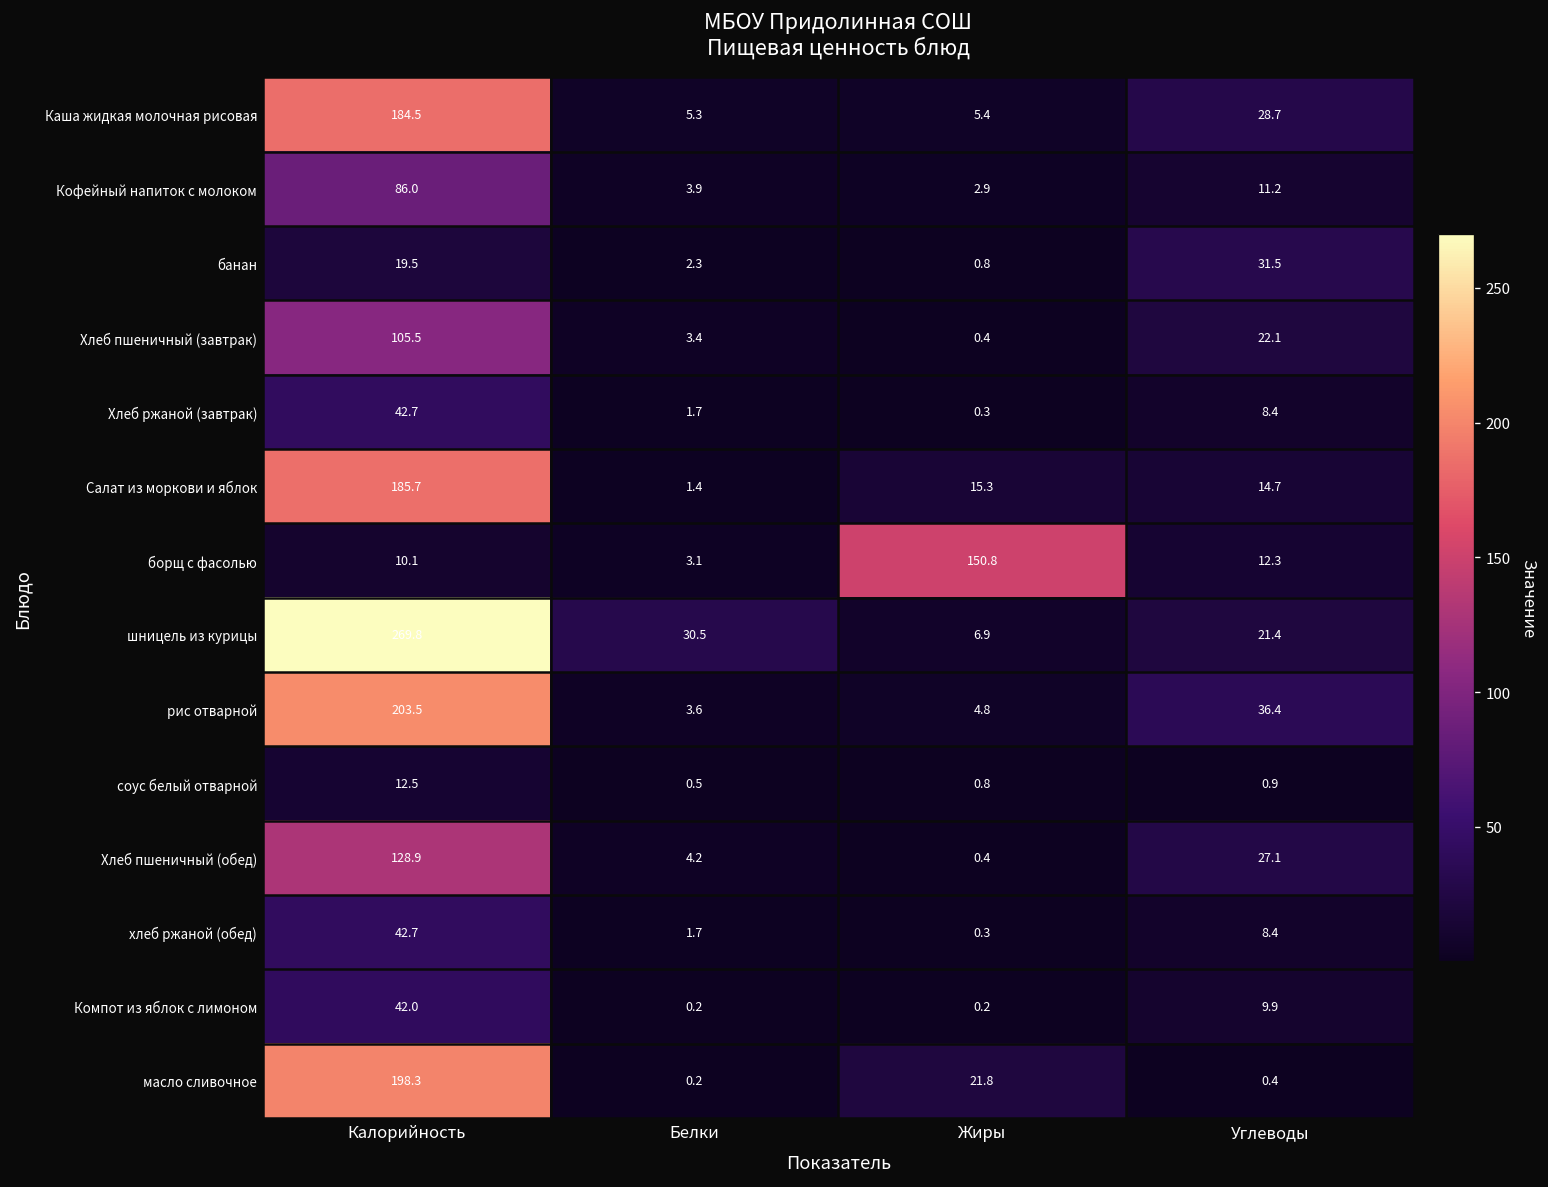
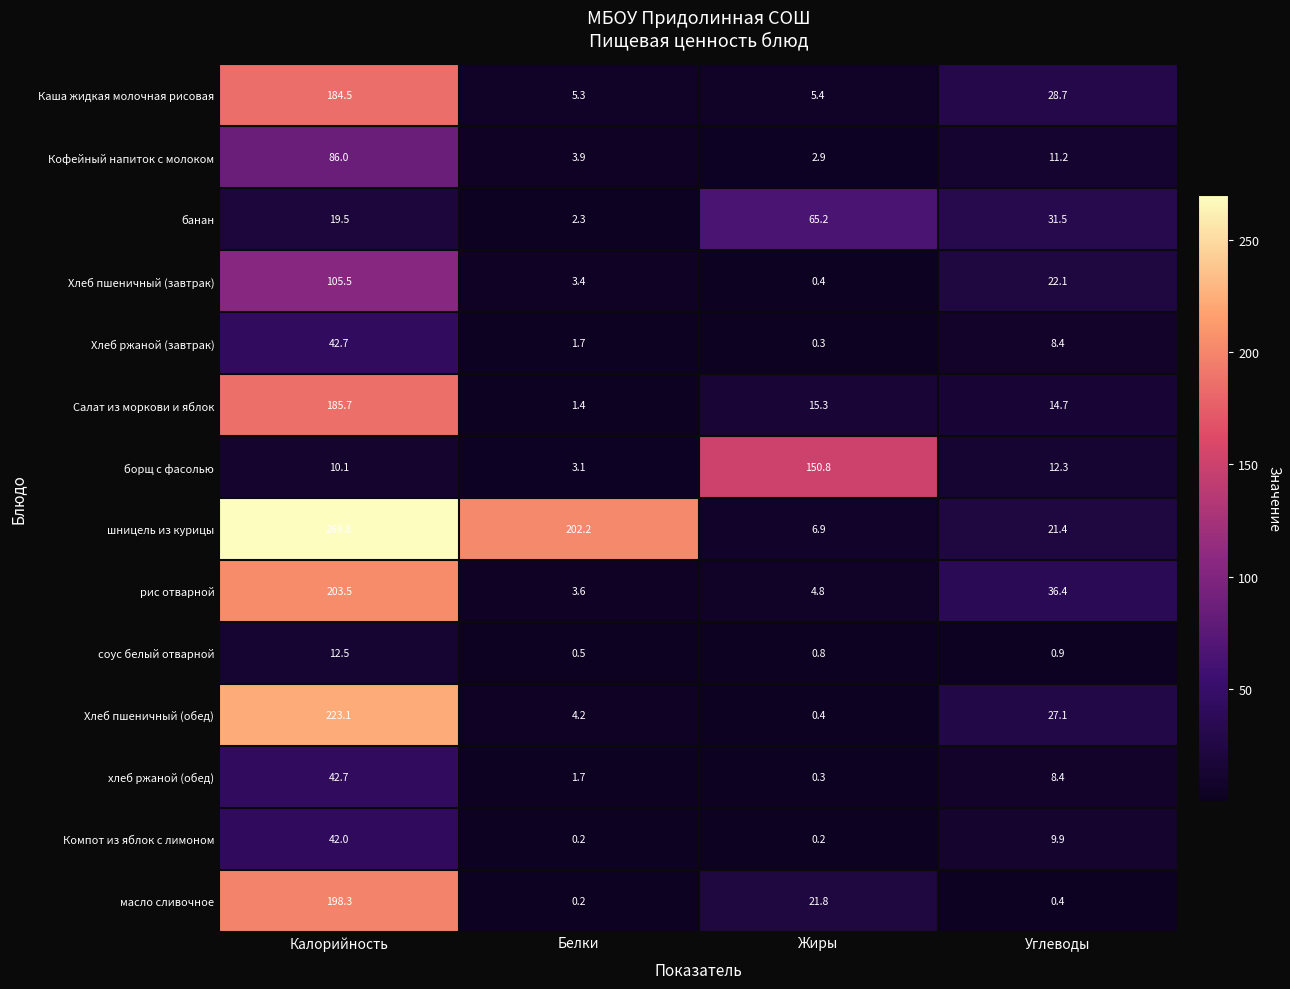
  {
    "Каша жидкая молочная рисовая": {
      "Калорийность": 184.5,
      "Белки": 5.3,
      "Жиры": 5.4,
      "Углеводы": 28.7
    },
    "Кофейный напиток с молоком": {
      "Калорийность": 86.0,
      "Белки": 3.9,
      "Жиры": 2.9,
      "Углеводы": 11.2
    },
    "банан": {
      "Калорийность": 19.5,
      "Белки": 2.3,
-     "Жиры": 0.8,
+     "Жиры": 65.2,
      "Углеводы": 31.5
    },
    "Хлеб пшеничный (завтрак)": {
      "Калорийность": 105.5,
      "Белки": 3.4,
      "Жиры": 0.4,
      "Углеводы": 22.1
    },
    "Хлеб ржаной (завтрак)": {
      "Калорийность": 42.7,
      "Белки": 1.7,
      "Жиры": 0.3,
      "Углеводы": 8.4
    },
    "Салат из моркови и яблок": {
      "Калорийность": 185.7,
      "Белки": 1.4,
      "Жиры": 15.3,
      "Углеводы": 14.7
    },
    "борщ с фасолью": {
      "Калорийность": 10.1,
      "Белки": 3.1,
      "Жиры": 150.8,
      "Углеводы": 12.3
    },
    "шницель из курицы": {
      "Калорийность": 269.8,
-     "Белки": 30.5,
+     "Белки": 202.2,
      "Жиры": 6.9,
      "Углеводы": 21.4
    },
    "рис отварной": {
      "Калорийность": 203.5,
      "Белки": 3.6,
      "Жиры": 4.8,
      "Углеводы": 36.4
    },
    "соус белый отварной": {
      "Калорийность": 12.5,
      "Белки": 0.5,
      "Жиры": 0.8,
      "Углеводы": 0.9
    },
    "Хлеб пшеничный (обед)": {
-     "Калорийность": 128.9,
+     "Калорийность": 223.1,
      "Белки": 4.2,
      "Жиры": 0.4,
      "Углеводы": 27.1
    },
    "хлеб ржаной (обед)": {
      "Калорийность": 42.7,
      "Белки": 1.7,
      "Жиры": 0.3,
      "Углеводы": 8.4
    },
    "Компот из яблок с лимоном": {
      "Калорийность": 42.0,
      "Белки": 0.2,
      "Жиры": 0.2,
      "Углеводы": 9.9
    },
    "масло сливочное": {
      "Калорийность": 198.3,
      "Белки": 0.2,
      "Жиры": 21.8,
      "Углеводы": 0.4
    }
  }
